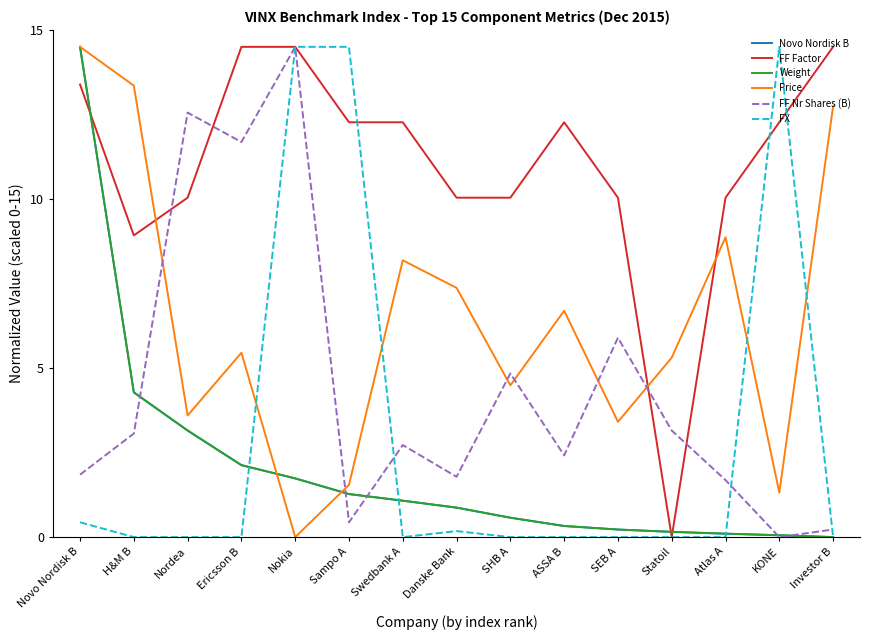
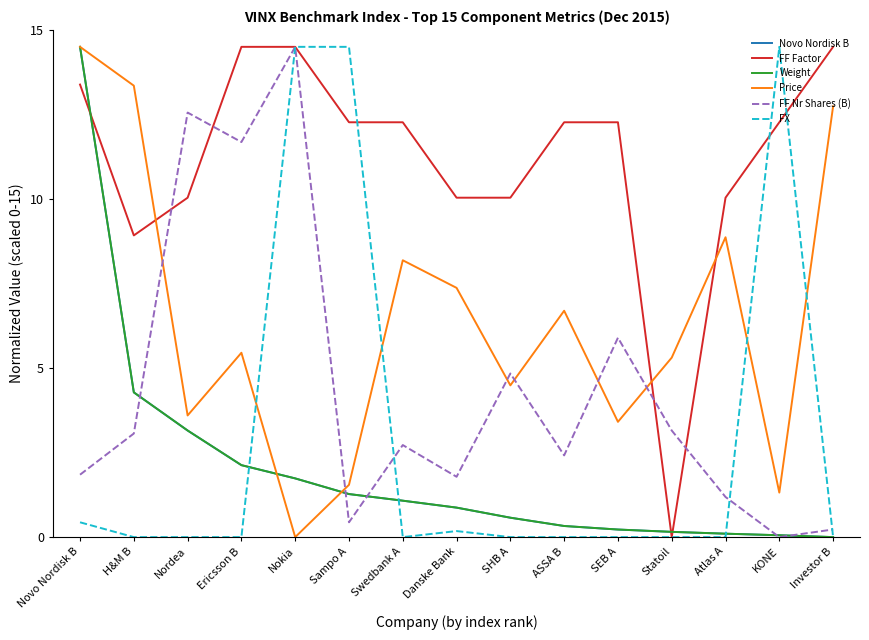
  {
    "Weight": {
      "H&M B": 4.3,
      "Nordea": 3.2,
      "Ericsson B": 2.1,
      "Nokia": 1.7,
      "Sampo A": 1.3,
      "Swedbank A": 1.1,
      "Danske Bank": 0.9,
      "SHB A": 0.6,
      "ASSA B": 0.3,
      "SEB A": 0.2,
      "Statoil": 0.2,
      "Atlas A": 0.1
    },
    "FF Factor": {
      "Novo Nordisk B": 13.4,
      "H&M B": 8.9,
      "Nordea": 10.0,
      "Ericsson B": 14.5,
      "Sampo A": 12.3,
      "Swedbank A": 12.3,
      "Danske Bank": 10.0,
      "SHB A": 10.0,
      "ASSA B": 12.3,
-     "SEB A": 10.0,
+     "SEB A": 12.3,
      "Atlas A": 10.0,
      "KONE": 12.3,
      "Investor B": 14.5
    },
    "Price": {
      "H&M B": 13.4,
      "Nordea": 3.6,
      "Ericsson B": 5.5,
      "Nokia": 0.0,
      "Sampo A": 1.5,
      "Swedbank A": 8.2,
      "Danske Bank": 7.4,
      "SHB A": 4.5,
      "ASSA B": 6.7,
      "SEB A": 3.4,
      "Statoil": 5.3,
      "Atlas A": 8.9,
      "KONE": 1.3,
      "Investor B": 12.7
    },
    "FF Nr Shares (B)": {
      "Novo Nordisk B": 1.8,
      "H&M B": 3.1,
      "Nordea": 12.6,
      "Ericsson B": 11.7,
      "Sampo A": 0.4,
      "Swedbank A": 2.7,
      "Danske Bank": 1.8,
      "SHB A": 4.8,
      "ASSA B": 2.4,
      "SEB A": 5.9,
      "Statoil": 3.2,
-     "Atlas A": 1.7,
+     "Atlas A": 1.2,
      "Investor B": 0.2
    },
    "FX": {
      "Novo Nordisk B": 0.4,
      "H&M B": 0.0,
      "Nordea": 0.0,
      "Ericsson B": 0.0,
      "Sampo A": 14.5,
      "Swedbank A": 0.0,
      "Danske Bank": 0.2,
      "SHB A": 0.0,
      "ASSA B": 0.0,
      "SEB A": 0.0,
      "Atlas A": 0.0,
      "KONE": 14.5
    }
  }
